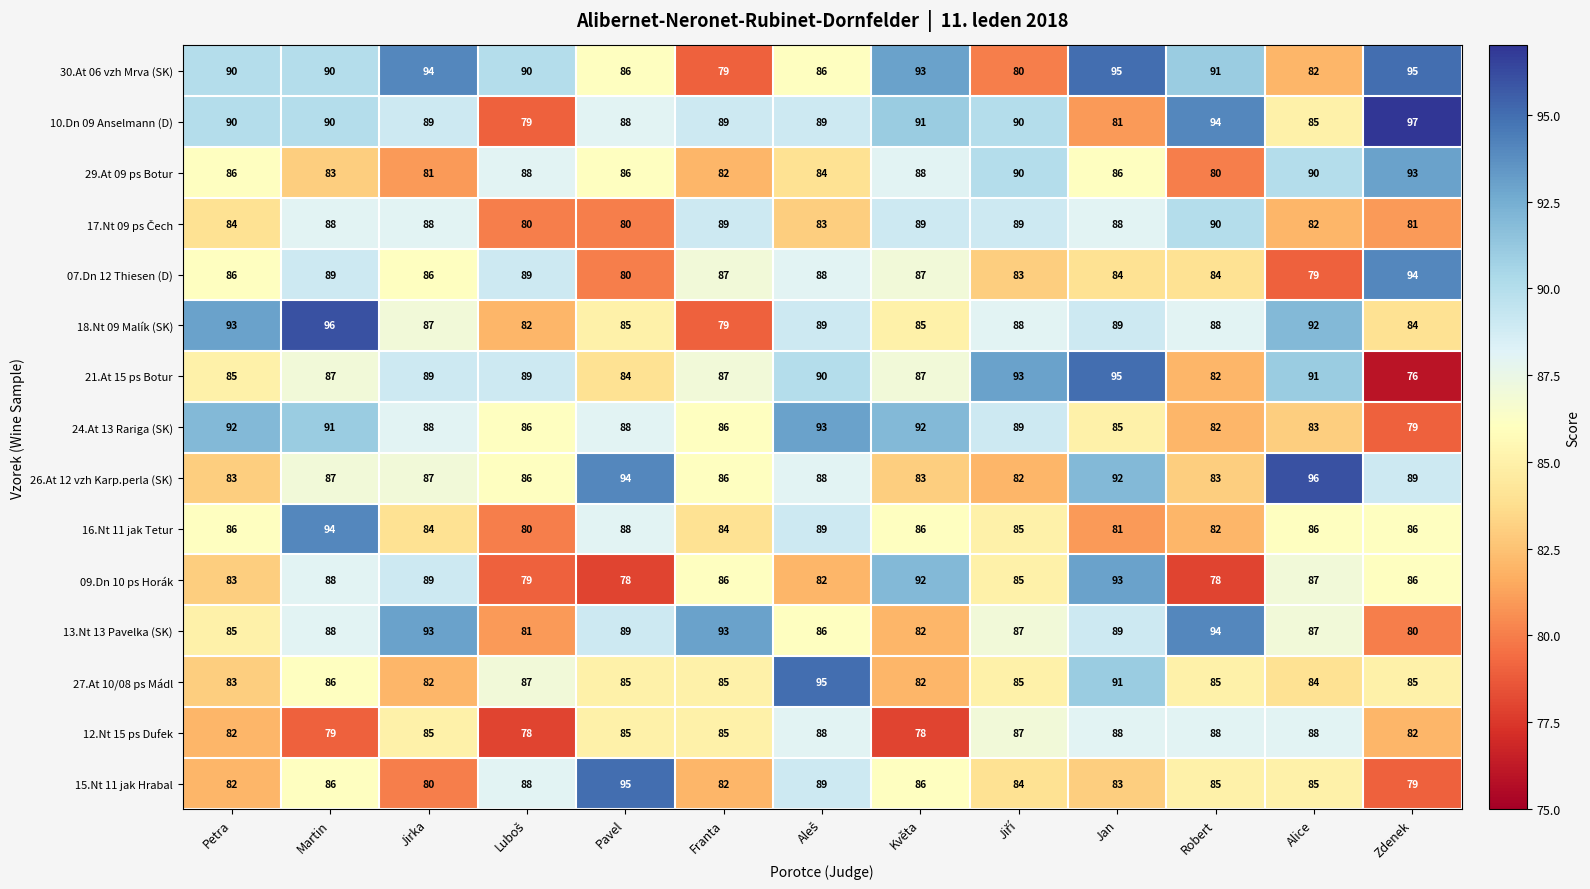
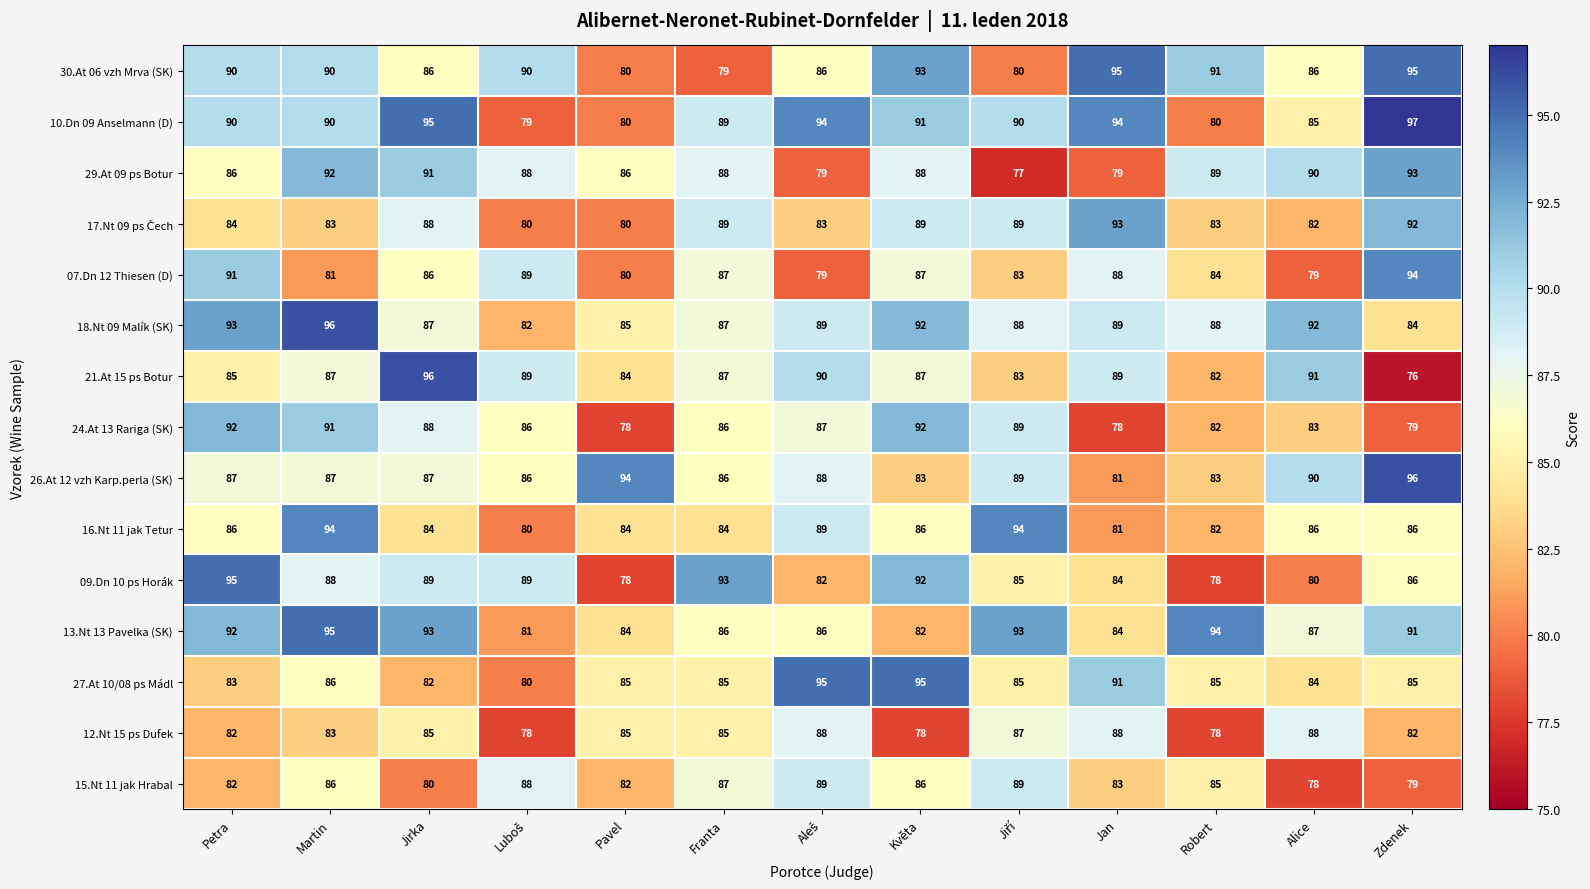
  {
    "30.At 06 vzh Mrva (SK)": {
      "Petra": 90,
      "Martin": 90,
-     "Jirka": 94,
+     "Jirka": 86,
      "Luboš": 90,
-     "Pavel": 86,
+     "Pavel": 80,
      "Franta": 79,
      "Aleš": 86,
      "Květa": 93,
      "Jiří": 80,
      "Jan": 95,
      "Robert": 91,
-     "Alice": 82,
+     "Alice": 86,
      "Zdenek": 95
    },
    "10.Dn 09 Anselmann (D)": {
      "Petra": 90,
      "Martin": 90,
-     "Jirka": 89,
+     "Jirka": 95,
      "Luboš": 79,
-     "Pavel": 88,
+     "Pavel": 80,
      "Franta": 89,
-     "Aleš": 89,
+     "Aleš": 94,
      "Květa": 91,
      "Jiří": 90,
-     "Jan": 81,
-     "Robert": 94,
+     "Jan": 94,
+     "Robert": 80,
      "Alice": 85,
      "Zdenek": 97
    },
    "29.At 09 ps Botur": {
      "Petra": 86,
-     "Martin": 83,
-     "Jirka": 81,
+     "Martin": 92,
+     "Jirka": 91,
      "Luboš": 88,
      "Pavel": 86,
-     "Franta": 82,
-     "Aleš": 84,
+     "Franta": 88,
+     "Aleš": 79,
      "Květa": 88,
-     "Jiří": 90,
-     "Jan": 86,
-     "Robert": 80,
+     "Jiří": 77,
+     "Jan": 79,
+     "Robert": 89,
      "Alice": 90,
      "Zdenek": 93
    },
    "17.Nt 09 ps Čech": {
      "Petra": 84,
-     "Martin": 88,
+     "Martin": 83,
      "Jirka": 88,
      "Luboš": 80,
      "Pavel": 80,
      "Franta": 89,
      "Aleš": 83,
      "Květa": 89,
      "Jiří": 89,
-     "Jan": 88,
-     "Robert": 90,
+     "Jan": 93,
+     "Robert": 83,
      "Alice": 82,
-     "Zdenek": 81
+     "Zdenek": 92
    },
    "07.Dn 12 Thiesen (D)": {
-     "Petra": 86,
-     "Martin": 89,
+     "Petra": 91,
+     "Martin": 81,
      "Jirka": 86,
      "Luboš": 89,
      "Pavel": 80,
      "Franta": 87,
-     "Aleš": 88,
+     "Aleš": 79,
      "Květa": 87,
      "Jiří": 83,
-     "Jan": 84,
+     "Jan": 88,
      "Robert": 84,
      "Alice": 79,
      "Zdenek": 94
    },
    "18.Nt 09 Malík (SK)": {
      "Petra": 93,
      "Martin": 96,
      "Jirka": 87,
      "Luboš": 82,
      "Pavel": 85,
-     "Franta": 79,
+     "Franta": 87,
      "Aleš": 89,
-     "Květa": 85,
+     "Květa": 92,
      "Jiří": 88,
      "Jan": 89,
      "Robert": 88,
      "Alice": 92,
      "Zdenek": 84
    },
    "21.At 15 ps Botur": {
      "Petra": 85,
      "Martin": 87,
-     "Jirka": 89,
+     "Jirka": 96,
      "Luboš": 89,
      "Pavel": 84,
      "Franta": 87,
      "Aleš": 90,
      "Květa": 87,
-     "Jiří": 93,
-     "Jan": 95,
+     "Jiří": 83,
+     "Jan": 89,
      "Robert": 82,
      "Alice": 91,
      "Zdenek": 76
    },
    "24.At 13 Rariga (SK)": {
      "Petra": 92,
      "Martin": 91,
      "Jirka": 88,
      "Luboš": 86,
-     "Pavel": 88,
+     "Pavel": 78,
      "Franta": 86,
-     "Aleš": 93,
+     "Aleš": 87,
      "Květa": 92,
      "Jiří": 89,
-     "Jan": 85,
+     "Jan": 78,
      "Robert": 82,
      "Alice": 83,
      "Zdenek": 79
    },
    "26.At 12 vzh Karp.perla (SK)": {
-     "Petra": 83,
+     "Petra": 87,
      "Martin": 87,
      "Jirka": 87,
      "Luboš": 86,
      "Pavel": 94,
      "Franta": 86,
      "Aleš": 88,
      "Květa": 83,
-     "Jiří": 82,
-     "Jan": 92,
+     "Jiří": 89,
+     "Jan": 81,
      "Robert": 83,
-     "Alice": 96,
-     "Zdenek": 89
+     "Alice": 90,
+     "Zdenek": 96
    },
    "16.Nt 11 jak Tetur": {
      "Petra": 86,
      "Martin": 94,
      "Jirka": 84,
      "Luboš": 80,
-     "Pavel": 88,
+     "Pavel": 84,
      "Franta": 84,
      "Aleš": 89,
      "Květa": 86,
-     "Jiří": 85,
+     "Jiří": 94,
      "Jan": 81,
      "Robert": 82,
      "Alice": 86,
      "Zdenek": 86
    },
    "09.Dn 10 ps Horák": {
-     "Petra": 83,
+     "Petra": 95,
      "Martin": 88,
      "Jirka": 89,
-     "Luboš": 79,
+     "Luboš": 89,
      "Pavel": 78,
-     "Franta": 86,
+     "Franta": 93,
      "Aleš": 82,
      "Květa": 92,
      "Jiří": 85,
-     "Jan": 93,
+     "Jan": 84,
      "Robert": 78,
-     "Alice": 87,
+     "Alice": 80,
      "Zdenek": 86
    },
    "13.Nt 13 Pavelka (SK)": {
-     "Petra": 85,
-     "Martin": 88,
+     "Petra": 92,
+     "Martin": 95,
      "Jirka": 93,
      "Luboš": 81,
-     "Pavel": 89,
-     "Franta": 93,
+     "Pavel": 84,
+     "Franta": 86,
      "Aleš": 86,
      "Květa": 82,
-     "Jiří": 87,
-     "Jan": 89,
+     "Jiří": 93,
+     "Jan": 84,
      "Robert": 94,
      "Alice": 87,
-     "Zdenek": 80
+     "Zdenek": 91
    },
    "27.At 10/08 ps Mádl": {
      "Petra": 83,
      "Martin": 86,
      "Jirka": 82,
-     "Luboš": 87,
+     "Luboš": 80,
      "Pavel": 85,
      "Franta": 85,
      "Aleš": 95,
-     "Květa": 82,
+     "Květa": 95,
      "Jiří": 85,
      "Jan": 91,
      "Robert": 85,
      "Alice": 84,
      "Zdenek": 85
    },
    "12.Nt 15 ps Dufek": {
      "Petra": 82,
-     "Martin": 79,
+     "Martin": 83,
      "Jirka": 85,
      "Luboš": 78,
      "Pavel": 85,
      "Franta": 85,
      "Aleš": 88,
      "Květa": 78,
      "Jiří": 87,
      "Jan": 88,
-     "Robert": 88,
+     "Robert": 78,
      "Alice": 88,
      "Zdenek": 82
    },
    "15.Nt 11 jak Hrabal": {
      "Petra": 82,
      "Martin": 86,
      "Jirka": 80,
      "Luboš": 88,
-     "Pavel": 95,
-     "Franta": 82,
+     "Pavel": 82,
+     "Franta": 87,
      "Aleš": 89,
      "Květa": 86,
-     "Jiří": 84,
+     "Jiří": 89,
      "Jan": 83,
      "Robert": 85,
-     "Alice": 85,
+     "Alice": 78,
      "Zdenek": 79
    }
  }
